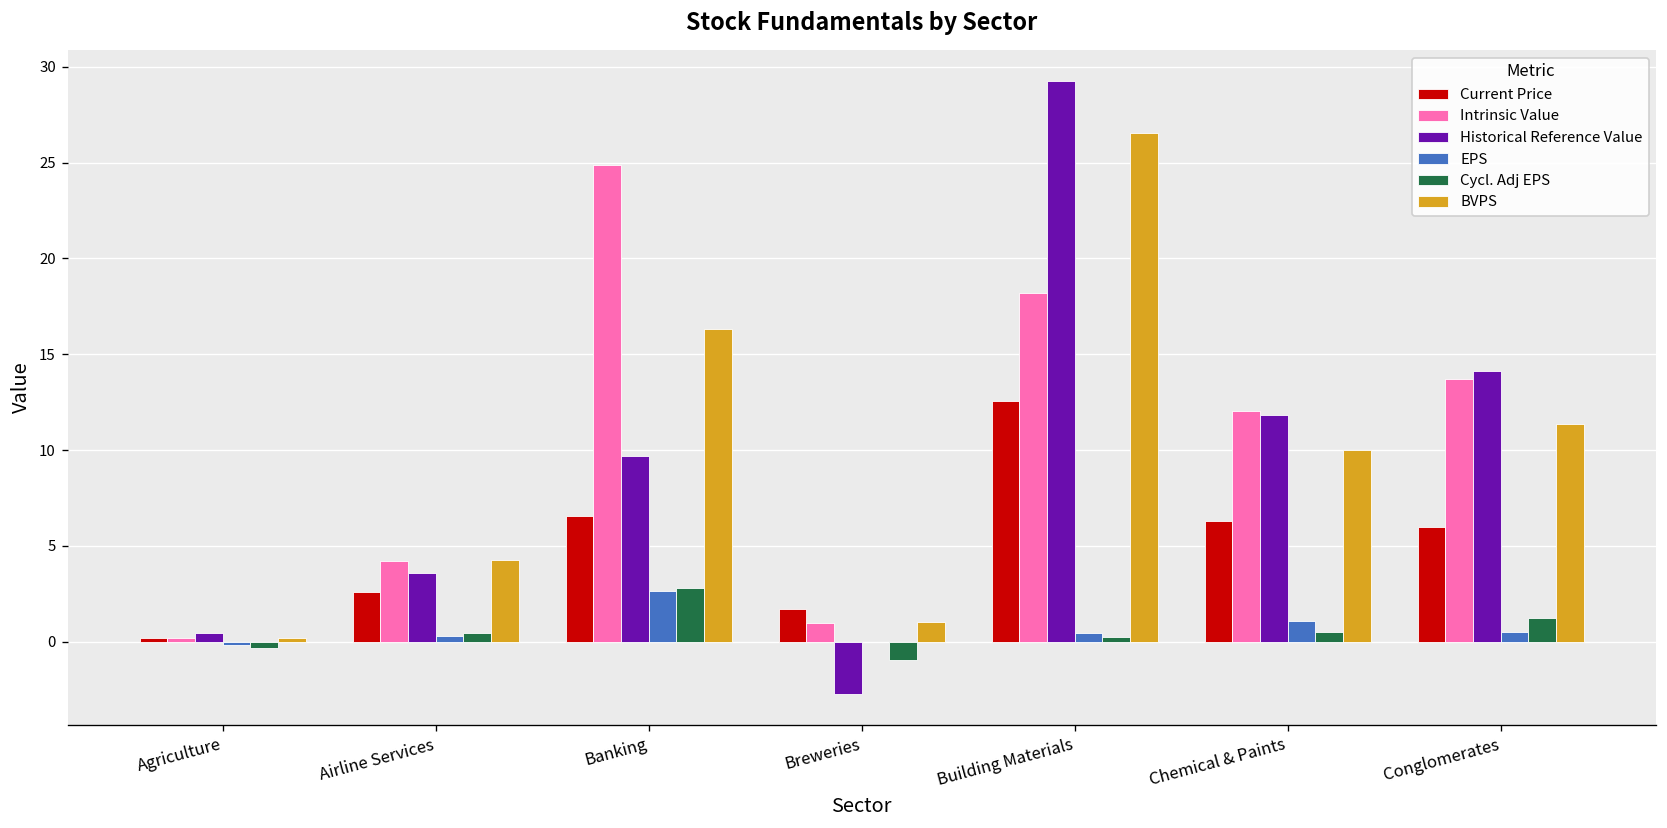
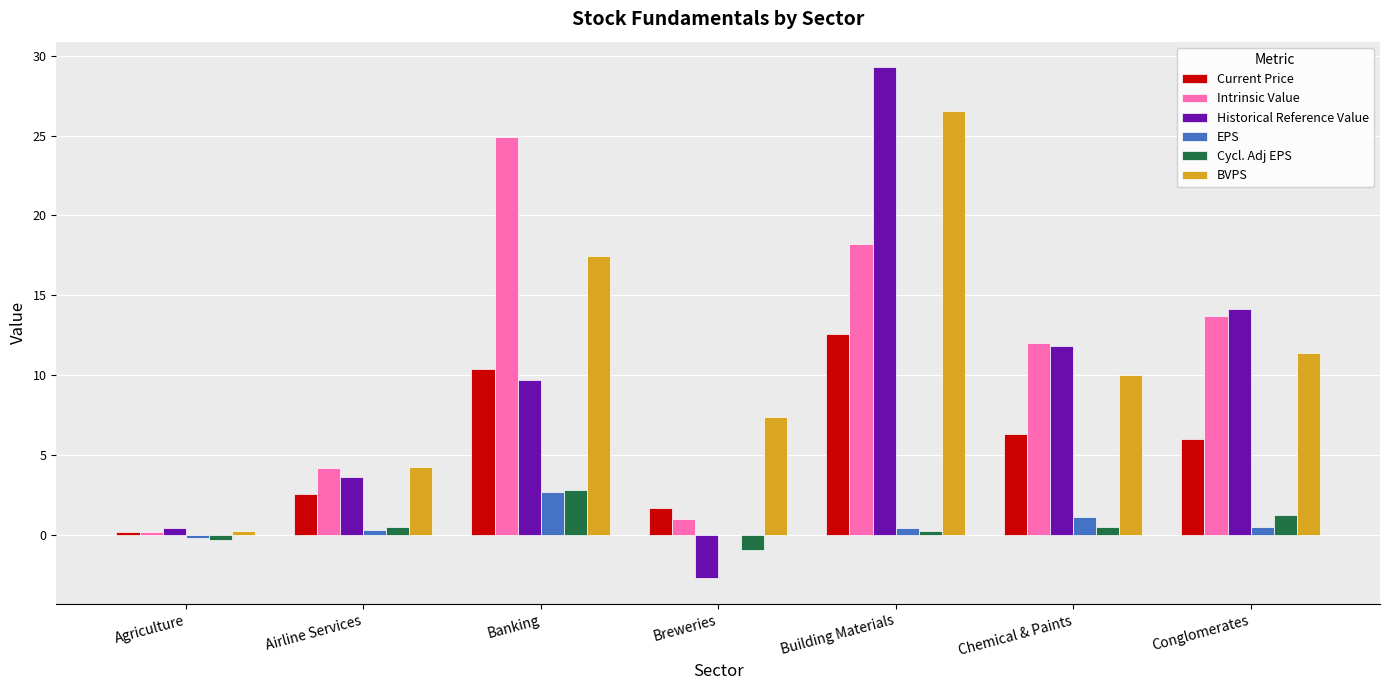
  {
    "Current Price": {
      "Agriculture": 0.2,
      "Airline Services": 2.6,
-     "Banking": 6.6,
+     "Banking": 10.4,
      "Breweries": 1.7,
      "Building Materials": 12.6,
      "Chemical & Paints": 6.3,
      "Conglomerates": 6.0
    },
    "Intrinsic Value": {
      "Agriculture": 0.2,
      "Airline Services": 4.2,
      "Banking": 24.9,
      "Breweries": 1.0,
      "Building Materials": 18.2,
      "Chemical & Paints": 12.0,
      "Conglomerates": 13.7
    },
    "Historical Reference Value": {
      "Agriculture": 0.4,
      "Airline Services": 3.6,
      "Banking": 9.7,
      "Breweries": -2.7,
      "Building Materials": 29.3,
      "Chemical & Paints": 11.8,
      "Conglomerates": 14.2
    },
    "EPS": {
      "Agriculture": -0.2,
      "Airline Services": 0.3,
      "Banking": 2.7,
      "Building Materials": 0.4,
      "Chemical & Paints": 1.1,
      "Conglomerates": 0.5
    },
    "Cycl. Adj EPS": {
      "Agriculture": -0.3,
      "Airline Services": 0.5,
      "Banking": 2.8,
      "Breweries": -1.0,
      "Building Materials": 0.2,
      "Chemical & Paints": 0.5,
      "Conglomerates": 1.2
    },
    "BVPS": {
      "Agriculture": 0.2,
      "Airline Services": 4.3,
-     "Banking": 16.3,
-     "Breweries": 1.0,
+     "Banking": 17.4,
+     "Breweries": 7.3,
      "Building Materials": 26.5,
      "Chemical & Paints": 10.0,
      "Conglomerates": 11.4
    }
  }
